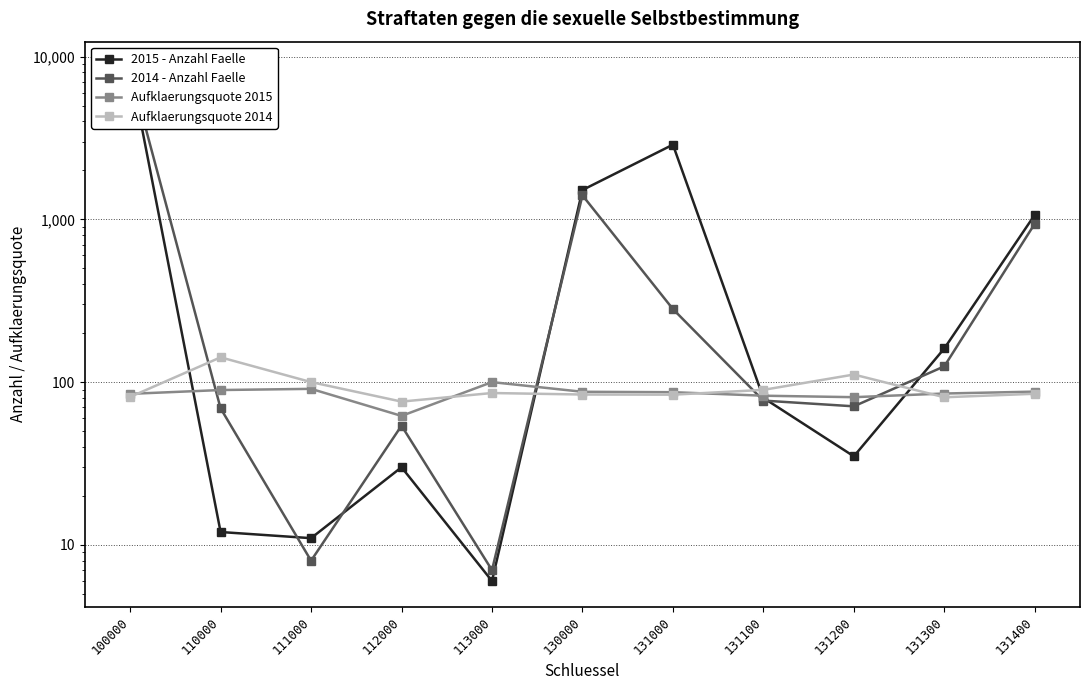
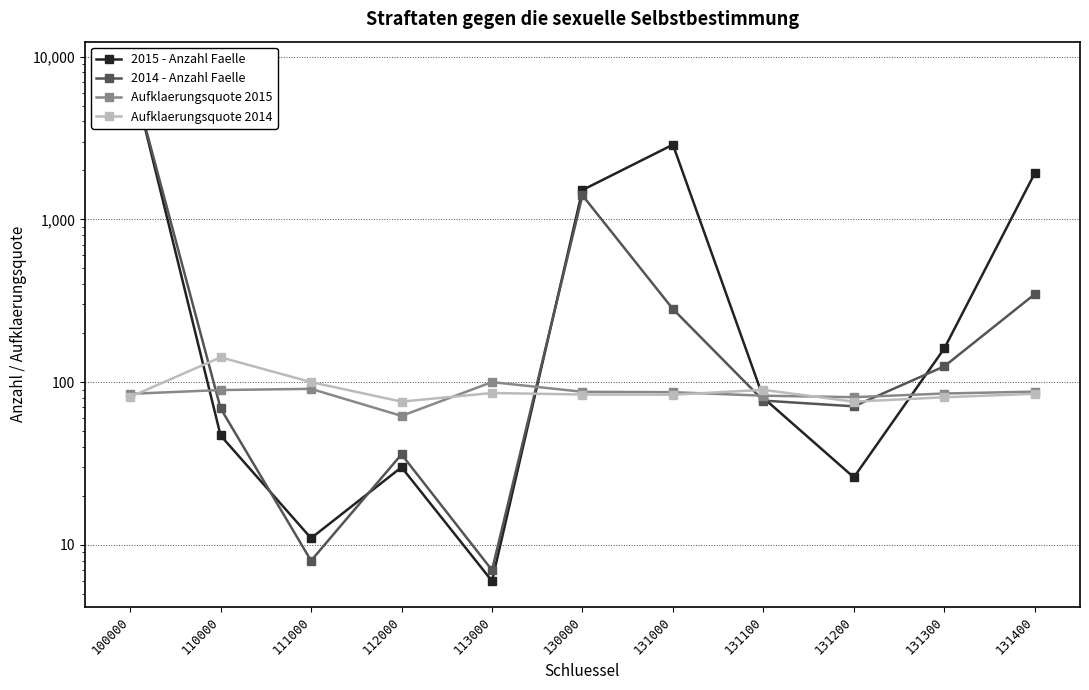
  {
    "2015 - Anzahl Faelle": {
-     "110000": "12",
+     "110000": "47",
      "111000": "11",
      "112000": "30",
      "113000": "6",
      "130000": "1,500",
      "131000": "2,900",
-     "131200": "35",
+     "131200": "26",
      "131300": "160",
-     "131400": "1,100"
+     "131400": "1,900"
    },
    "2014 - Anzahl Faelle": {
      "110000": "69",
      "111000": "8",
-     "112000": "54",
+     "112000": "36",
      "113000": "7",
      "130000": "1,400",
      "131000": "280",
      "131100": "80",
      "131200": "70",
      "131300": "130",
-     "131400": "900"
+     "131400": "350"
    },
    "Aufklaerungsquote 2015": {
      "100000": "80",
      "110000": "90",
      "111000": "90",
      "112000": "62",
      "113000": "100",
      "130000": "90",
      "131200": "80",
      "131300": "90"
    },
    "Aufklaerungsquote 2014": {
      "100000": "80",
      "110000": "140",
      "111000": "100",
      "112000": "80",
      "113000": "90",
      "130000": "80",
      "131100": "90",
-     "131200": "110",
+     "131200": "80",
      "131300": "80"
    }
  }
